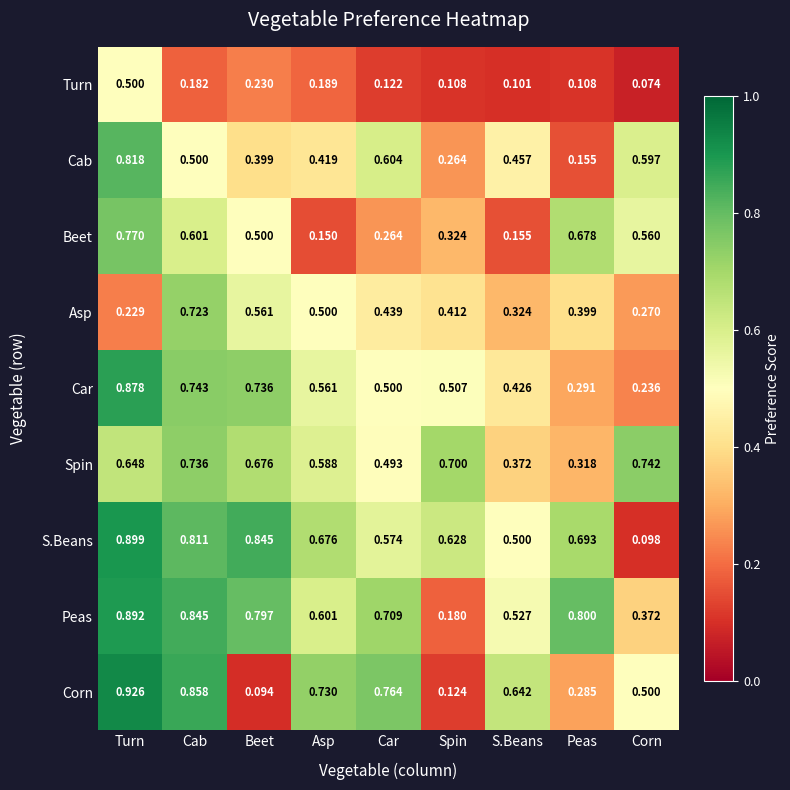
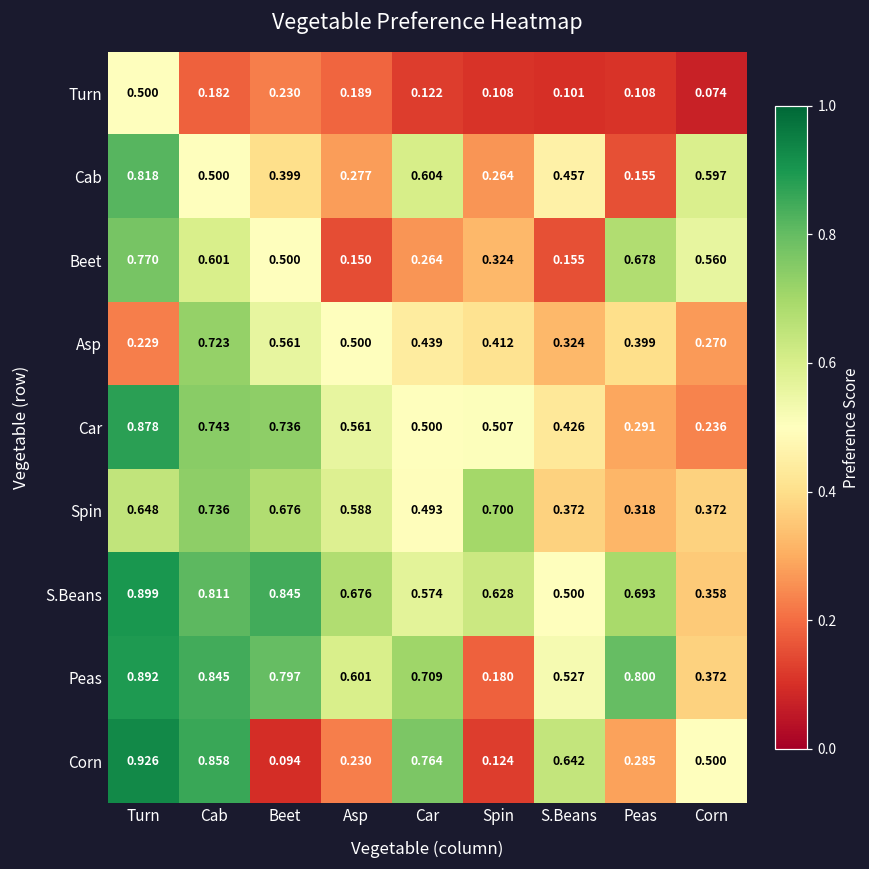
  {
    "Turn": {
      "Turn": 0.500,
      "Cab": 0.182,
      "Beet": 0.230,
      "Asp": 0.189,
      "Car": 0.122,
      "Spin": 0.108,
      "S.Beans": 0.101,
      "Peas": 0.108,
      "Corn": 0.074
    },
    "Cab": {
      "Turn": 0.818,
      "Cab": 0.500,
      "Beet": 0.399,
-     "Asp": 0.419,
+     "Asp": 0.277,
      "Car": 0.604,
      "Spin": 0.264,
      "S.Beans": 0.457,
      "Peas": 0.155,
      "Corn": 0.597
    },
    "Beet": {
      "Turn": 0.770,
      "Cab": 0.601,
      "Beet": 0.500,
      "Asp": 0.150,
      "Car": 0.264,
      "Spin": 0.324,
      "S.Beans": 0.155,
      "Peas": 0.678,
      "Corn": 0.560
    },
    "Asp": {
      "Turn": 0.229,
      "Cab": 0.723,
      "Beet": 0.561,
      "Asp": 0.500,
      "Car": 0.439,
      "Spin": 0.412,
      "S.Beans": 0.324,
      "Peas": 0.399,
      "Corn": 0.270
    },
    "Car": {
      "Turn": 0.878,
      "Cab": 0.743,
      "Beet": 0.736,
      "Asp": 0.561,
      "Car": 0.500,
      "Spin": 0.507,
      "S.Beans": 0.426,
      "Peas": 0.291,
      "Corn": 0.236
    },
    "Spin": {
      "Turn": 0.648,
      "Cab": 0.736,
      "Beet": 0.676,
      "Asp": 0.588,
      "Car": 0.493,
      "Spin": 0.700,
      "S.Beans": 0.372,
      "Peas": 0.318,
-     "Corn": 0.742
+     "Corn": 0.372
    },
    "S.Beans": {
      "Turn": 0.899,
      "Cab": 0.811,
      "Beet": 0.845,
      "Asp": 0.676,
      "Car": 0.574,
      "Spin": 0.628,
      "S.Beans": 0.500,
      "Peas": 0.693,
-     "Corn": 0.098
+     "Corn": 0.358
    },
    "Peas": {
      "Turn": 0.892,
      "Cab": 0.845,
      "Beet": 0.797,
      "Asp": 0.601,
      "Car": 0.709,
      "Spin": 0.180,
      "S.Beans": 0.527,
      "Peas": 0.800,
      "Corn": 0.372
    },
    "Corn": {
      "Turn": 0.926,
      "Cab": 0.858,
      "Beet": 0.094,
-     "Asp": 0.730,
+     "Asp": 0.230,
      "Car": 0.764,
      "Spin": 0.124,
      "S.Beans": 0.642,
      "Peas": 0.285,
      "Corn": 0.500
    }
  }
